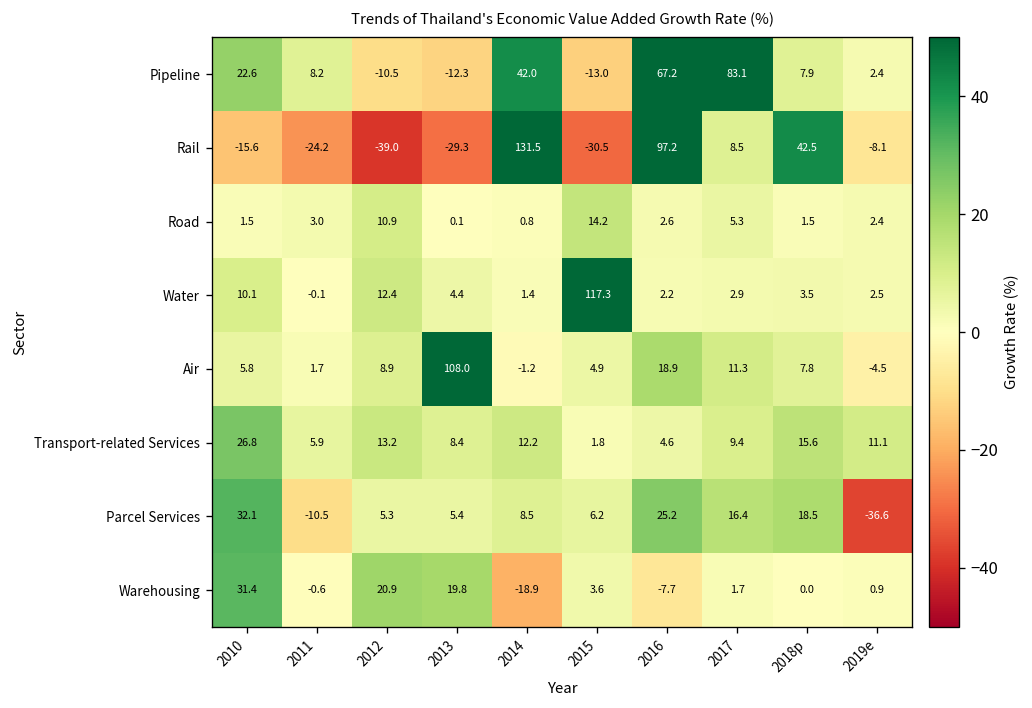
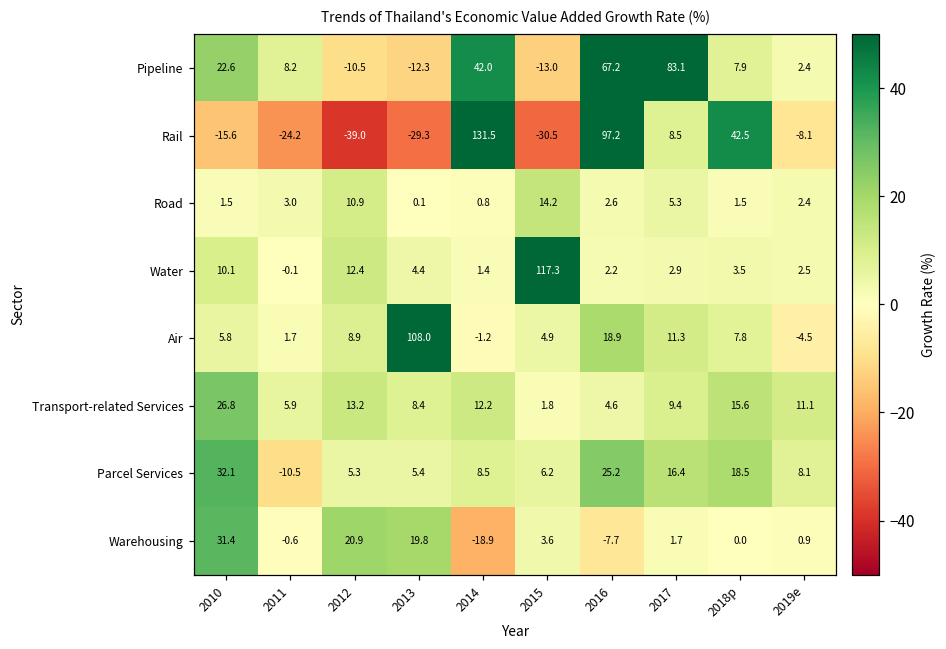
  {
    "Pipeline": {
      "2010": 22.6,
      "2011": 8.2,
      "2012": -10.5,
      "2013": -12.3,
      "2014": 42.0,
      "2015": -13.0,
      "2016": 67.2,
      "2017": 83.1,
      "2018p": 7.9,
      "2019e": 2.4
    },
    "Rail": {
      "2010": -15.6,
      "2011": -24.2,
      "2012": -39.0,
      "2013": -29.3,
      "2014": 131.5,
      "2015": -30.5,
      "2016": 97.2,
      "2017": 8.5,
      "2018p": 42.5,
      "2019e": -8.1
    },
    "Road": {
      "2010": 1.5,
      "2011": 3.0,
      "2012": 10.9,
      "2013": 0.1,
      "2014": 0.8,
      "2015": 14.2,
      "2016": 2.6,
      "2017": 5.3,
      "2018p": 1.5,
      "2019e": 2.4
    },
    "Water": {
      "2010": 10.1,
      "2011": -0.1,
      "2012": 12.4,
      "2013": 4.4,
      "2014": 1.4,
      "2015": 117.3,
      "2016": 2.2,
      "2017": 2.9,
      "2018p": 3.5,
      "2019e": 2.5
    },
    "Air": {
      "2010": 5.8,
      "2011": 1.7,
      "2012": 8.9,
      "2013": 108.0,
      "2014": -1.2,
      "2015": 4.9,
      "2016": 18.9,
      "2017": 11.3,
      "2018p": 7.8,
      "2019e": -4.5
    },
    "Transport-related Services": {
      "2010": 26.8,
      "2011": 5.9,
      "2012": 13.2,
      "2013": 8.4,
      "2014": 12.2,
      "2015": 1.8,
      "2016": 4.6,
      "2017": 9.4,
      "2018p": 15.6,
      "2019e": 11.1
    },
    "Parcel Services": {
      "2010": 32.1,
      "2011": -10.5,
      "2012": 5.3,
      "2013": 5.4,
      "2014": 8.5,
      "2015": 6.2,
      "2016": 25.2,
      "2017": 16.4,
      "2018p": 18.5,
-     "2019e": -36.6
+     "2019e": 8.1
    },
    "Warehousing": {
      "2010": 31.4,
      "2011": -0.6,
      "2012": 20.9,
      "2013": 19.8,
      "2014": -18.9,
      "2015": 3.6,
      "2016": -7.7,
      "2017": 1.7,
      "2018p": 0.0,
      "2019e": 0.9
    }
  }
